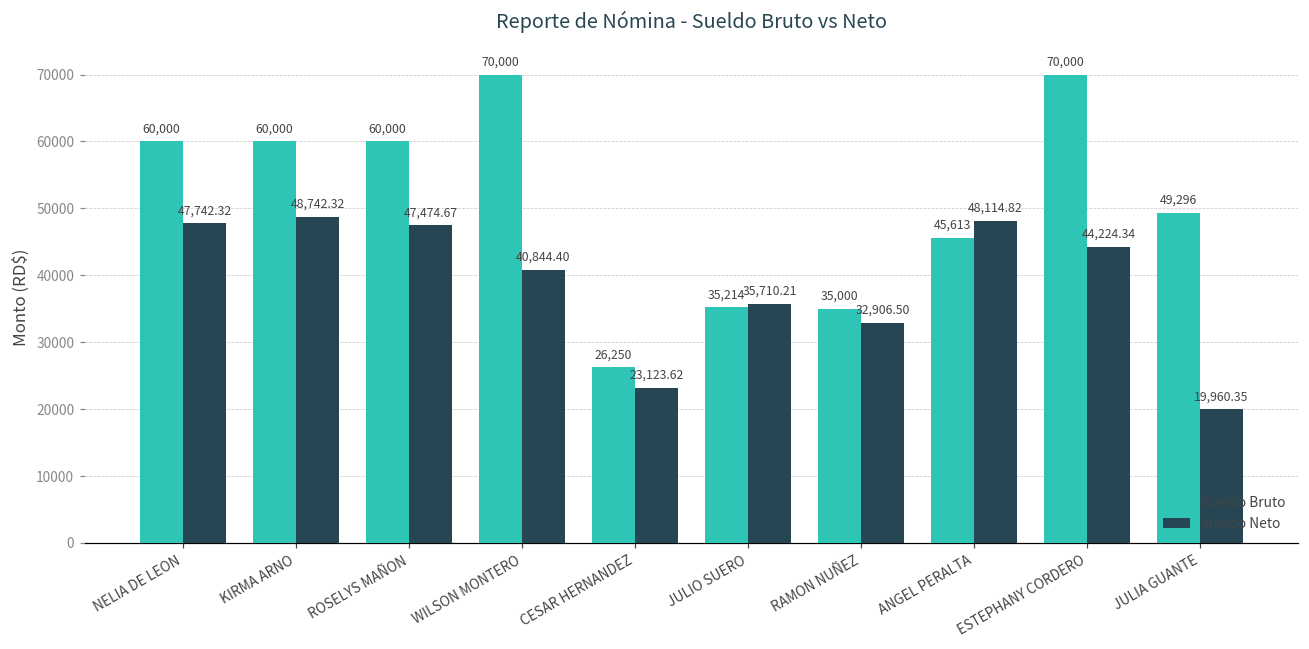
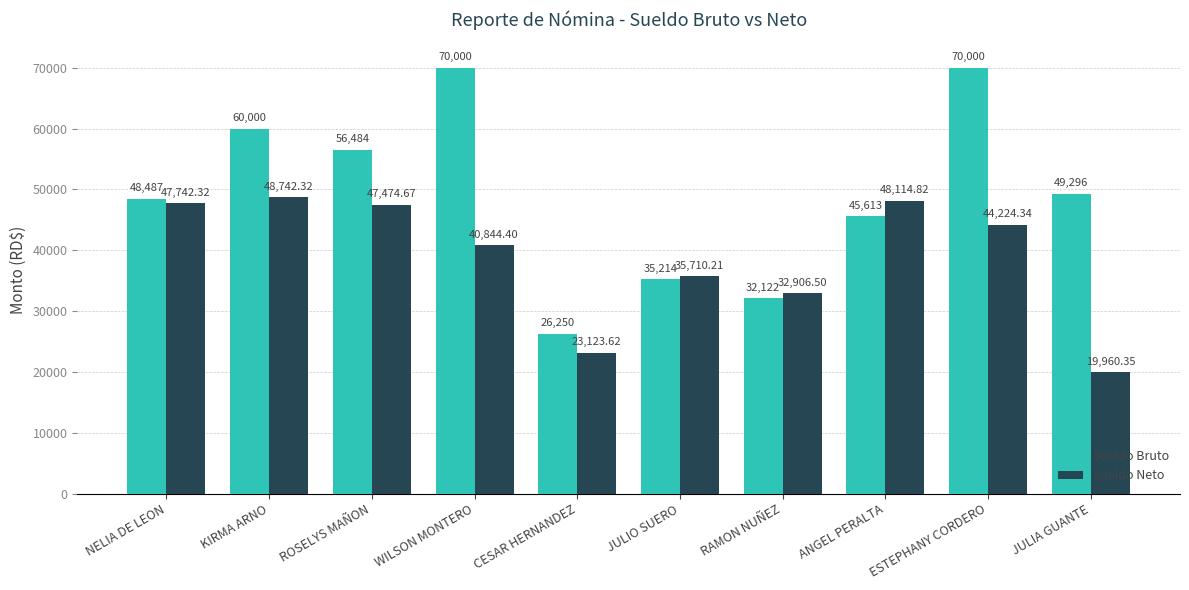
  {
    "Sueldo Bruto": {
-     "NELIA DE LEON": "60,000",
+     "NELIA DE LEON": "48,487",
      "KIRMA ARNO": "60,000",
-     "ROSELYS MAÑON": "60,000",
+     "ROSELYS MAÑON": "56,484",
      "WILSON MONTERO": "70,000",
      "CESAR HERNANDEZ": "26,250",
      "JULIO SUERO": "35,214",
-     "RAMON NUÑEZ": "35,000",
+     "RAMON NUÑEZ": "32,122",
      "ANGEL PERALTA": "45,613",
      "ESTEPHANY CORDERO": "70,000",
      "JULIA GUANTE": "49,296"
    }
  }
